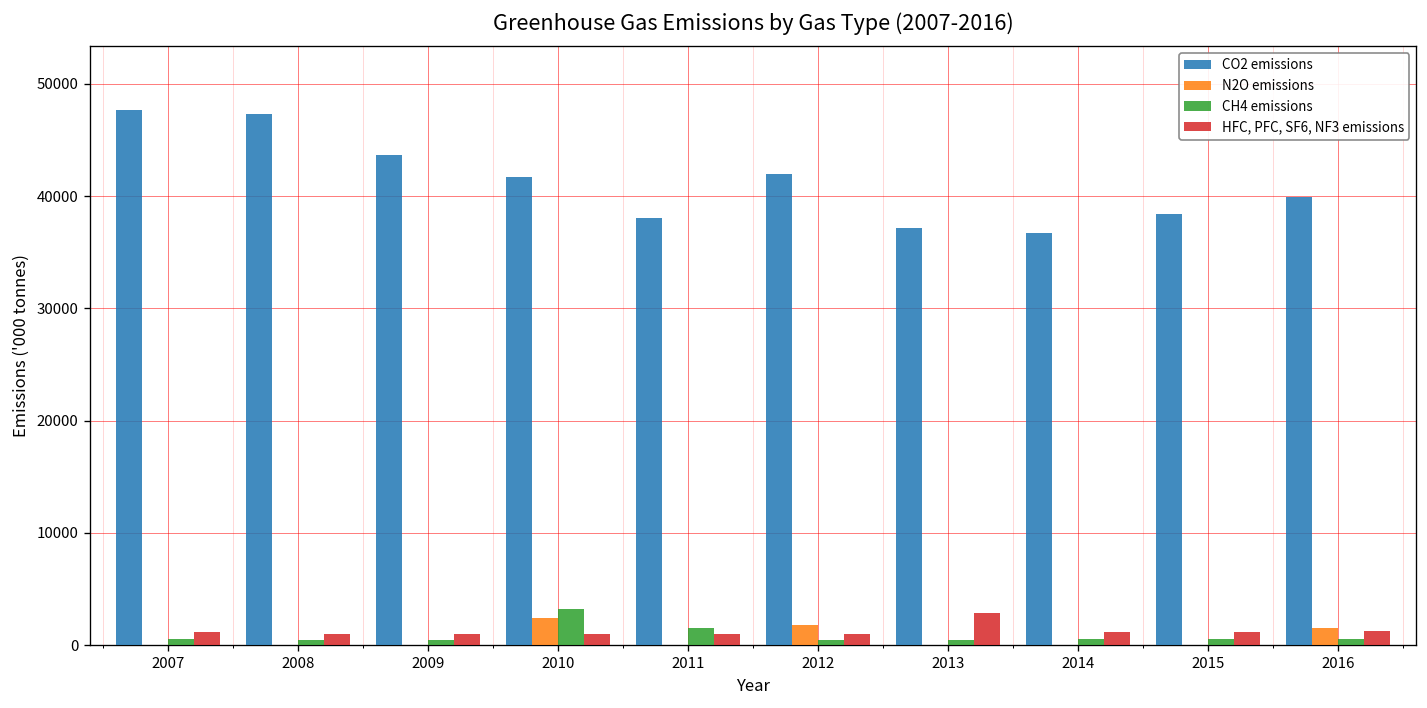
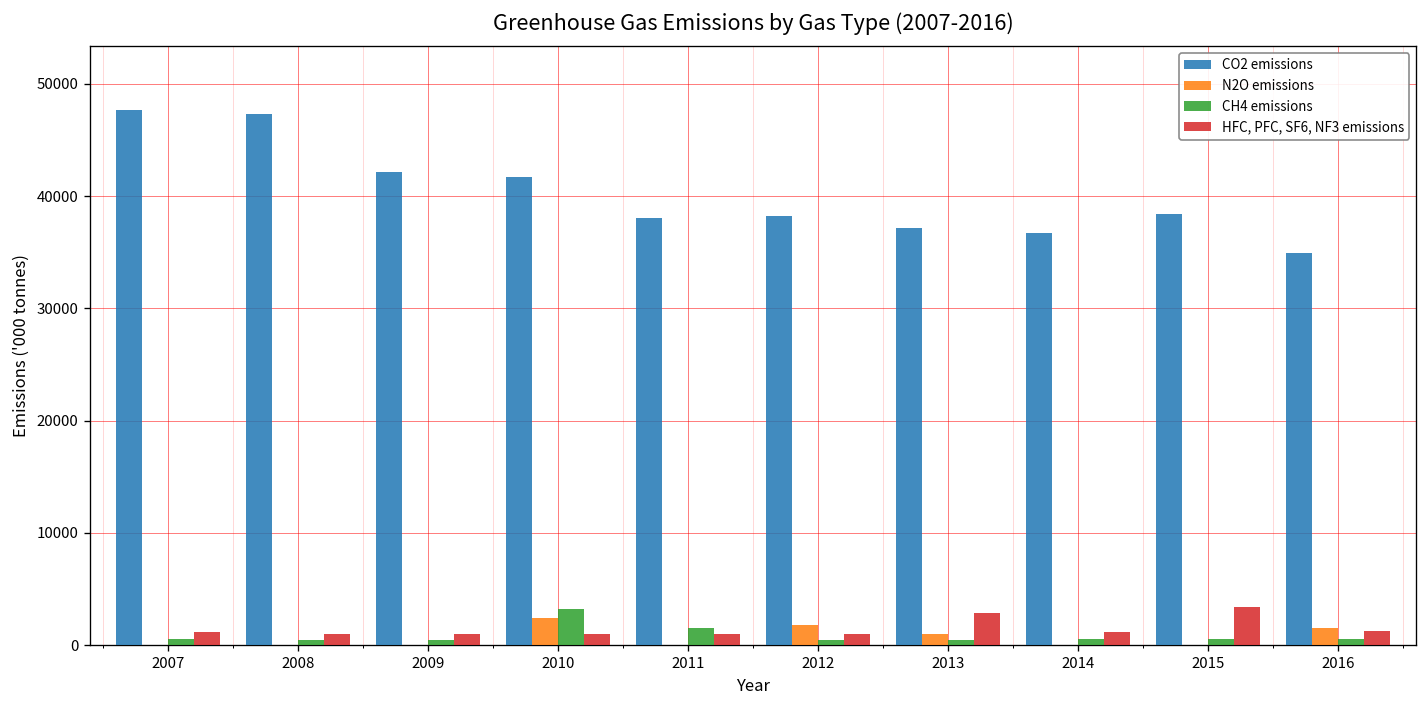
  {
    "CO2 emissions": {
      "2007": 48000,
      "2008": 47000,
-     "2009": 44000,
+     "2009": 42000,
      "2010": 42000,
      "2011": 38000,
-     "2012": 42000,
+     "2012": 38000,
      "2013": 37000,
      "2014": 37000,
      "2015": 38000,
-     "2016": 40000
+     "2016": 35000
    },
    "N2O emissions": {
      "2010": 2000,
      "2012": 2000,
-     "2013": 0,
+     "2013": 1000,
      "2016": 2000
    },
    "CH4 emissions": {
      "2007": 1000,
      "2008": 1000,
      "2009": 0,
      "2010": 3000,
      "2011": 2000,
      "2012": 0,
      "2013": 1000,
      "2014": 1000,
      "2015": 1000,
      "2016": 1000
    },
    "HFC, PFC, SF6, NF3 emissions": {
      "2007": 1000,
      "2008": 1000,
      "2009": 1000,
      "2010": 1000,
      "2011": 1000,
      "2012": 1000,
      "2013": 3000,
      "2014": 1000,
-     "2015": 1000,
+     "2015": 3000,
      "2016": 1000
    }
  }
